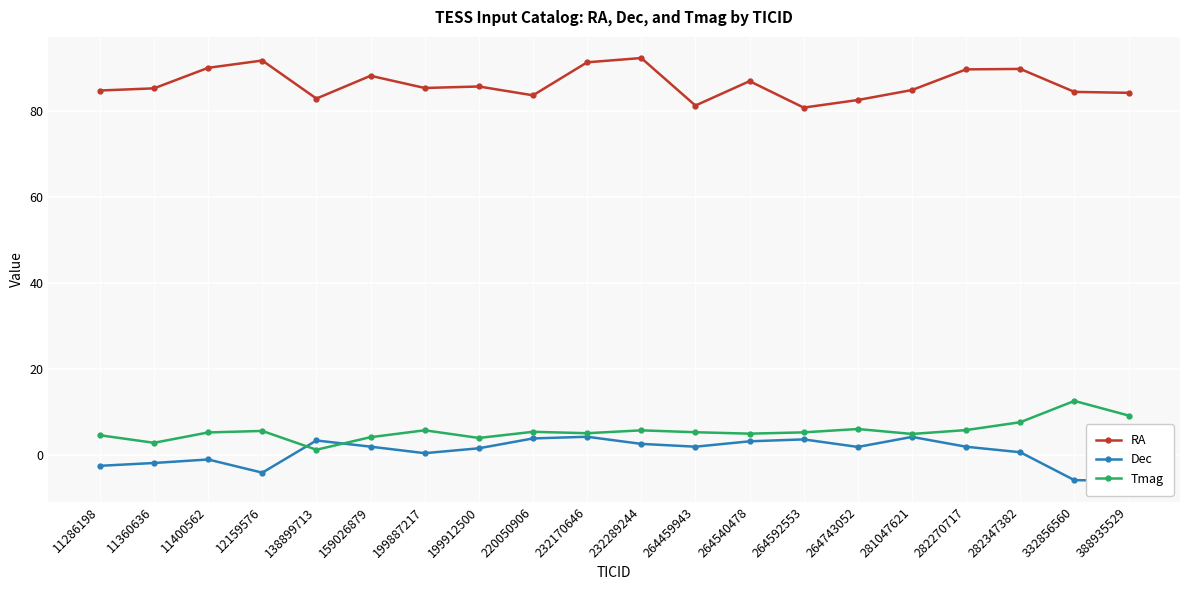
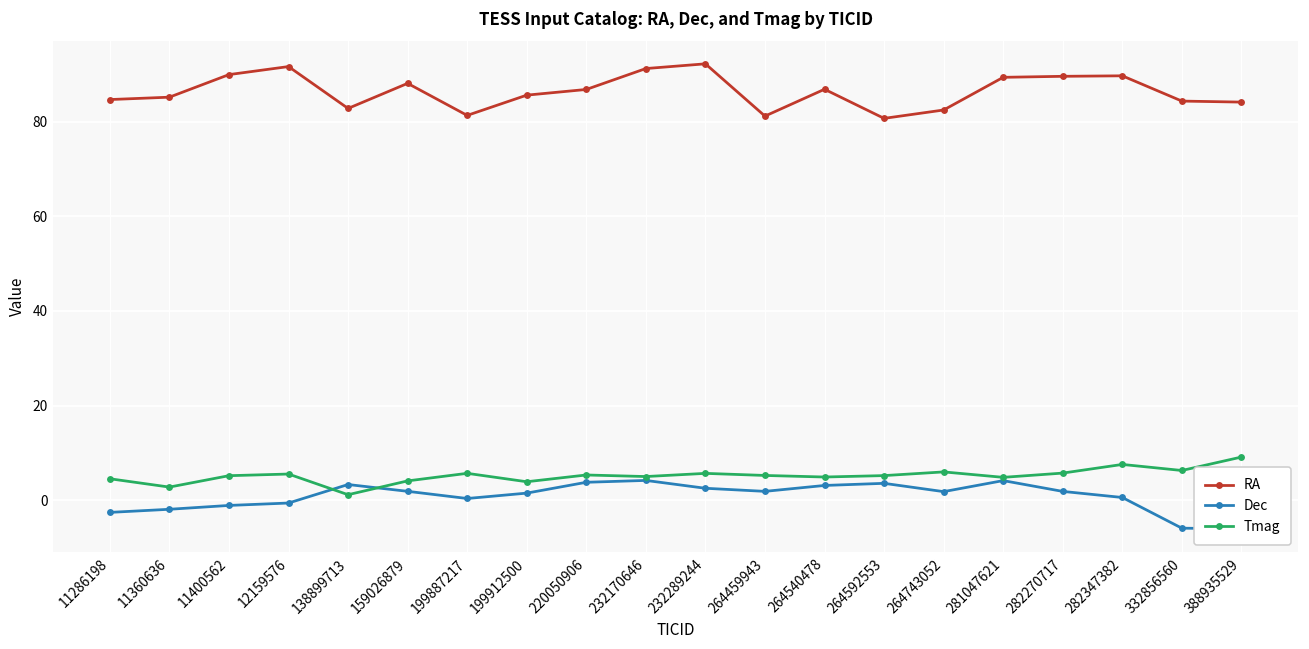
  {
    "RA": {
      "11286198": 85,
      "11360636": 85,
      "11400562": 90,
      "12159576": 92,
      "138899713": 83,
      "159026879": 88,
-     "199887217": 85,
+     "199887217": 81,
      "199912500": 86,
-     "220050906": 84,
+     "220050906": 87,
      "232170646": 91,
      "232289244": 92,
      "264459943": 81,
      "264540478": 87,
      "264592553": 81,
      "264743052": 82,
-     "281047621": 85,
+     "281047621": 89,
      "282270717": 90,
      "282347382": 90,
      "332856560": 84,
      "388935529": 84
    },
    "Dec": {
      "11286198": -3,
      "11360636": -2,
      "11400562": -1,
-     "12159576": -4,
+     "12159576": -1,
      "138899713": 3,
      "159026879": 2,
      "199887217": 0,
      "199912500": 1,
      "220050906": 4,
      "232170646": 4,
      "232289244": 2,
      "264459943": 2,
      "264540478": 3,
      "264592553": 4,
      "264743052": 2,
      "281047621": 4,
      "282270717": 2,
      "282347382": 1,
      "332856560": -6
    },
    "Tmag": {
      "11286198": 5,
      "11360636": 3,
      "11400562": 5,
      "12159576": 6,
      "138899713": 1,
      "159026879": 4,
      "199887217": 6,
      "199912500": 4,
      "220050906": 5,
      "232170646": 5,
      "232289244": 6,
      "264459943": 5,
      "264540478": 5,
      "264592553": 5,
      "264743052": 6,
      "281047621": 5,
      "282270717": 6,
      "282347382": 8,
-     "332856560": 12,
+     "332856560": 6,
      "388935529": 9
    }
  }
